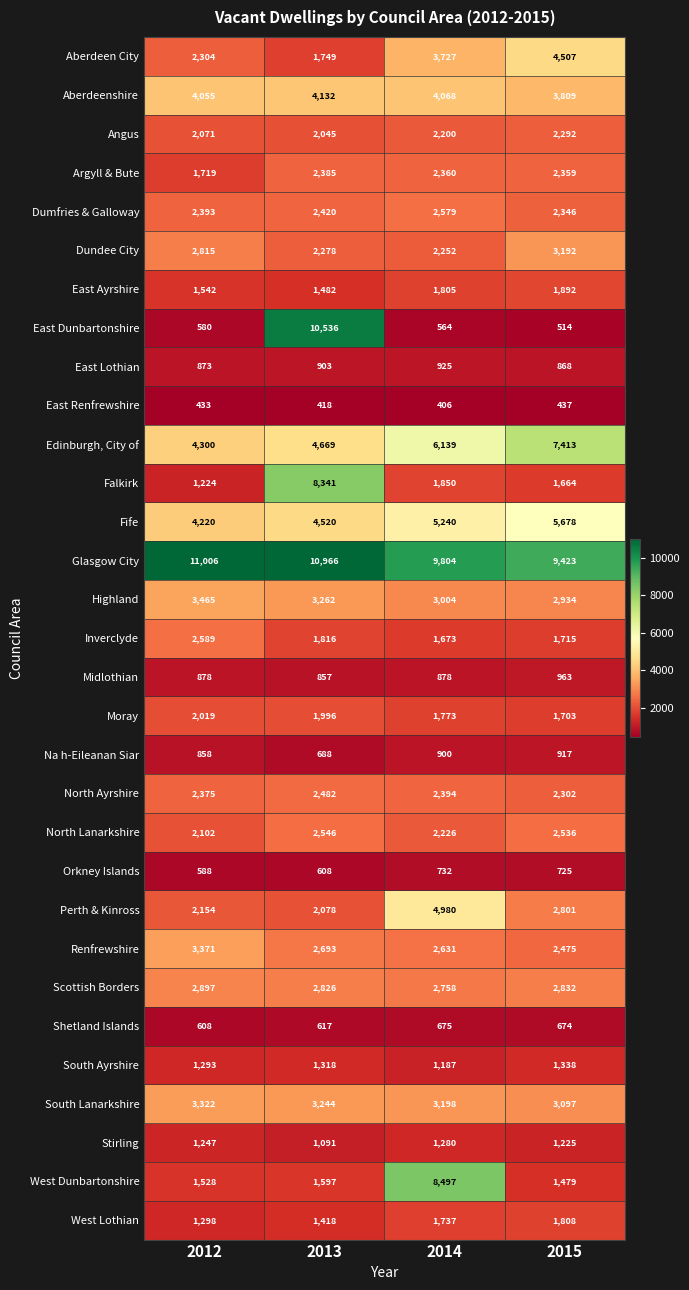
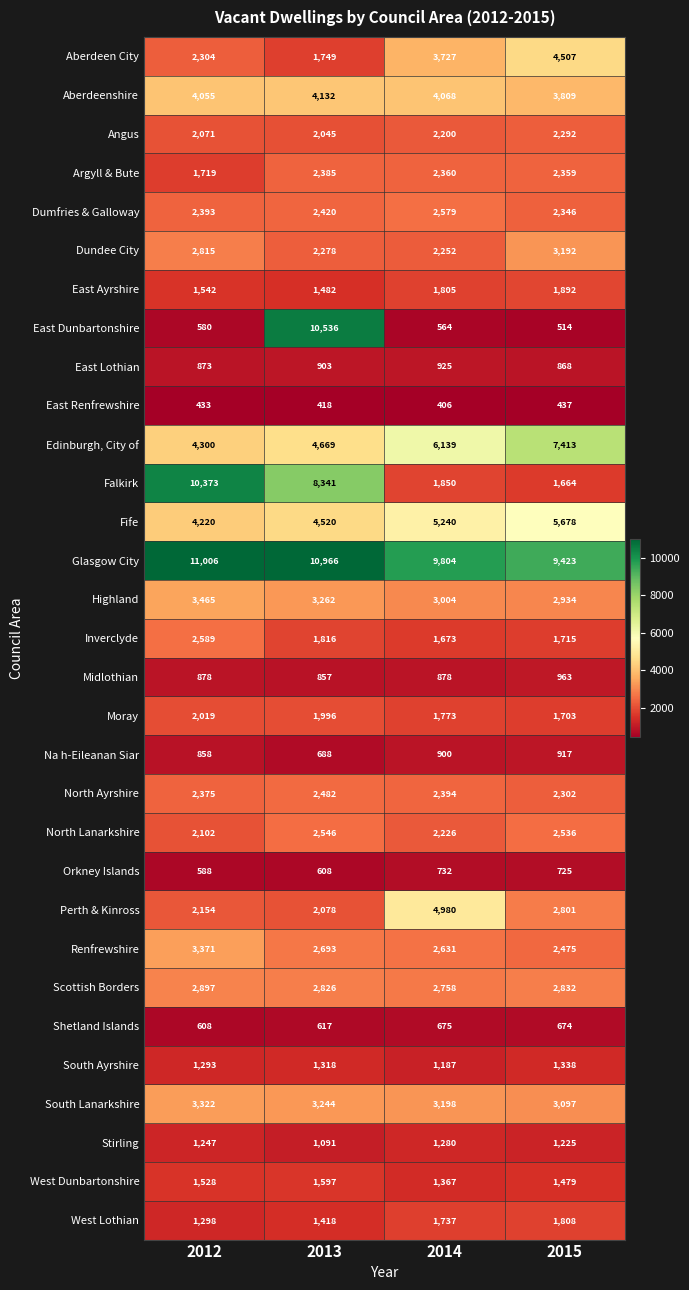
  {
    "Aberdeen City": {
      "2012": "2,304",
      "2013": "1,749",
      "2014": "3,727",
      "2015": "4,507"
    },
    "Aberdeenshire": {
      "2012": "4,055",
      "2013": "4,132",
      "2014": "4,068",
      "2015": "3,809"
    },
    "Angus": {
      "2012": "2,071",
      "2013": "2,045",
      "2014": "2,200",
      "2015": "2,292"
    },
    "Argyll & Bute": {
      "2012": "1,719",
      "2013": "2,385",
      "2014": "2,360",
      "2015": "2,359"
    },
    "Dumfries & Galloway": {
      "2012": "2,393",
      "2013": "2,420",
      "2014": "2,579",
      "2015": "2,346"
    },
    "Dundee City": {
      "2012": "2,815",
      "2013": "2,278",
      "2014": "2,252",
      "2015": "3,192"
    },
    "East Ayrshire": {
      "2012": "1,542",
      "2013": "1,482",
      "2014": "1,805",
      "2015": "1,892"
    },
    "East Dunbartonshire": {
      "2012": "580",
      "2013": "10,536",
      "2014": "564",
      "2015": "514"
    },
    "East Lothian": {
      "2012": "873",
      "2013": "903",
      "2014": "925",
      "2015": "868"
    },
    "East Renfrewshire": {
      "2012": "433",
      "2013": "418",
      "2014": "406",
      "2015": "437"
    },
    "Edinburgh, City of": {
      "2012": "4,300",
      "2013": "4,669",
      "2014": "6,139",
      "2015": "7,413"
    },
    "Falkirk": {
-     "2012": "1,224",
+     "2012": "10,373",
      "2013": "8,341",
      "2014": "1,850",
      "2015": "1,664"
    },
    "Fife": {
      "2012": "4,220",
      "2013": "4,520",
      "2014": "5,240",
      "2015": "5,678"
    },
    "Glasgow City": {
      "2012": "11,006",
      "2013": "10,966",
      "2014": "9,804",
      "2015": "9,423"
    },
    "Highland": {
      "2012": "3,465",
      "2013": "3,262",
      "2014": "3,004",
      "2015": "2,934"
    },
    "Inverclyde": {
      "2012": "2,589",
      "2013": "1,816",
      "2014": "1,673",
      "2015": "1,715"
    },
    "Midlothian": {
      "2012": "878",
      "2013": "857",
      "2014": "878",
      "2015": "963"
    },
    "Moray": {
      "2012": "2,019",
      "2013": "1,996",
      "2014": "1,773",
      "2015": "1,703"
    },
    "Na h-Eileanan Siar": {
      "2012": "858",
      "2013": "688",
      "2014": "900",
      "2015": "917"
    },
    "North Ayrshire": {
      "2012": "2,375",
      "2013": "2,482",
      "2014": "2,394",
      "2015": "2,302"
    },
    "North Lanarkshire": {
      "2012": "2,102",
      "2013": "2,546",
      "2014": "2,226",
      "2015": "2,536"
    },
    "Orkney Islands": {
      "2012": "588",
      "2013": "608",
      "2014": "732",
      "2015": "725"
    },
    "Perth & Kinross": {
      "2012": "2,154",
      "2013": "2,078",
      "2014": "4,980",
      "2015": "2,801"
    },
    "Renfrewshire": {
      "2012": "3,371",
      "2013": "2,693",
      "2014": "2,631",
      "2015": "2,475"
    },
    "Scottish Borders": {
      "2012": "2,897",
      "2013": "2,826",
      "2014": "2,758",
      "2015": "2,832"
    },
    "Shetland Islands": {
      "2012": "608",
      "2013": "617",
      "2014": "675",
      "2015": "674"
    },
    "South Ayrshire": {
      "2012": "1,293",
      "2013": "1,318",
      "2014": "1,187",
      "2015": "1,338"
    },
    "South Lanarkshire": {
      "2012": "3,322",
      "2013": "3,244",
      "2014": "3,198",
      "2015": "3,097"
    },
    "Stirling": {
      "2012": "1,247",
      "2013": "1,091",
      "2014": "1,280",
      "2015": "1,225"
    },
    "West Dunbartonshire": {
      "2012": "1,528",
      "2013": "1,597",
-     "2014": "8,497",
+     "2014": "1,367",
      "2015": "1,479"
    },
    "West Lothian": {
      "2012": "1,298",
      "2013": "1,418",
      "2014": "1,737",
      "2015": "1,808"
    }
  }
